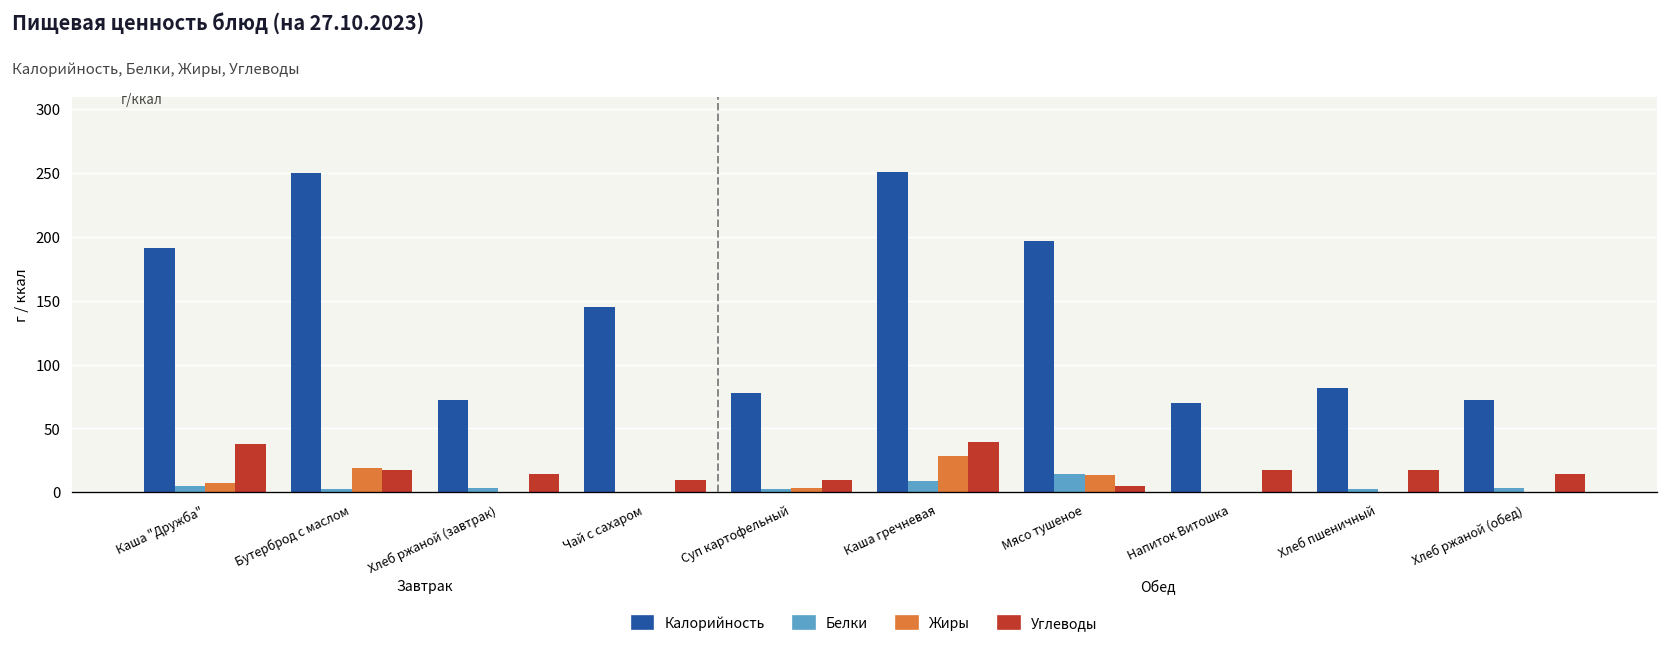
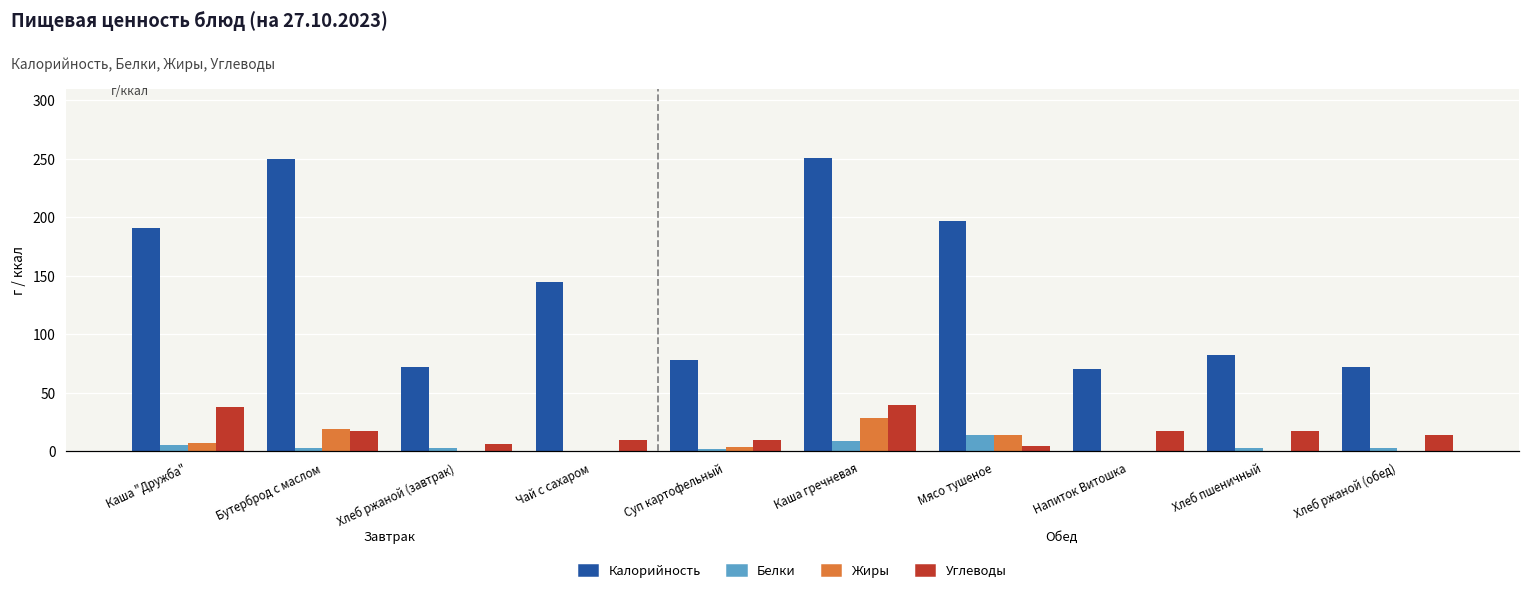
  {
    "Калорийность": {
      "Каша \"Дружба\"": 191,
      "Бутерброд с маслом": 250,
      "Хлеб ржаной (завтрак)": 72,
      "Чай с сахаром": 145,
      "Суп картофельный": 78,
      "Каша гречневая": 251,
      "Мясо тушеное": 197,
      "Напиток Витошка": 70,
      "Хлеб пшеничный": 82,
      "Хлеб ржаной (обед)": 72
    },
    "Белки": {
      "Каша \"Дружба\"": 5,
      "Бутерброд с маслом": 3,
      "Хлеб ржаной (завтрак)": 3,
      "Каша гречневая": 9,
      "Мясо тушеное": 14,
      "Напиток Витошка": 0,
      "Хлеб пшеничный": 3,
      "Хлеб ржаной (обед)": 3
    },
    "Жиры": {
      "Каша \"Дружба\"": 7,
      "Бутерброд с маслом": 19,
      "Суп картофельный": 3,
      "Каша гречневая": 28,
      "Мясо тушеное": 14,
      "Напиток Витошка": 0
    },
    "Углеводы": {
      "Каша \"Дружба\"": 38,
      "Бутерброд с маслом": 17,
-     "Хлеб ржаной (завтрак)": 14,
+     "Хлеб ржаной (завтрак)": 6,
      "Чай с сахаром": 9,
      "Суп картофельный": 10,
      "Каша гречневая": 39,
      "Мясо тушеное": 5,
      "Напиток Витошка": 17,
      "Хлеб пшеничный": 17,
      "Хлеб ржаной (обед)": 14
    }
  }
